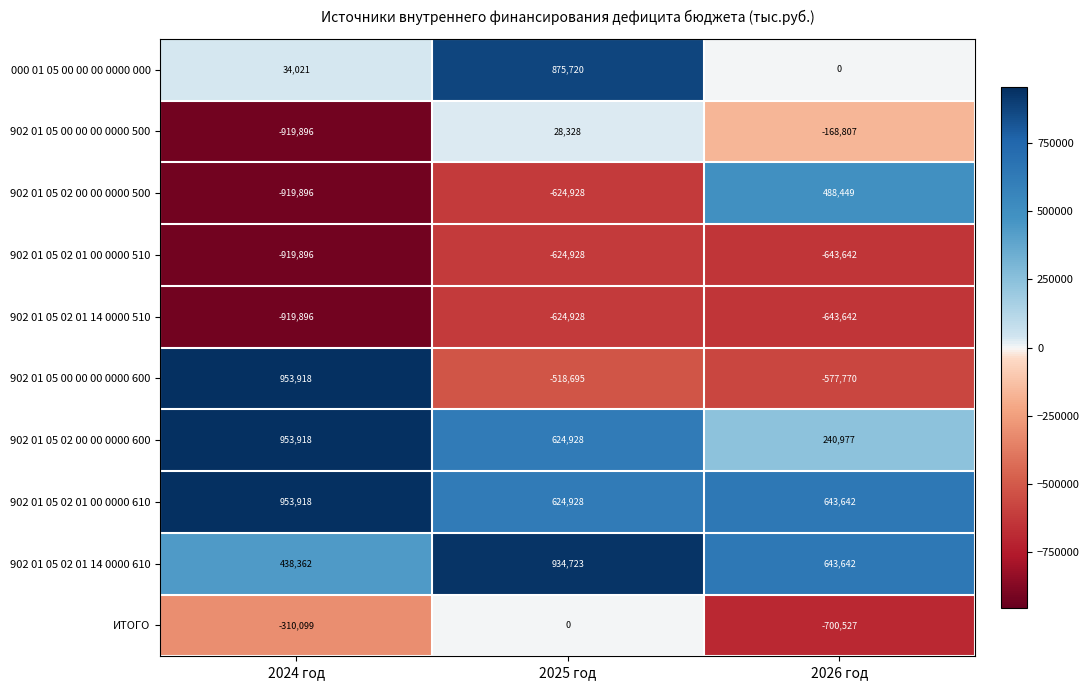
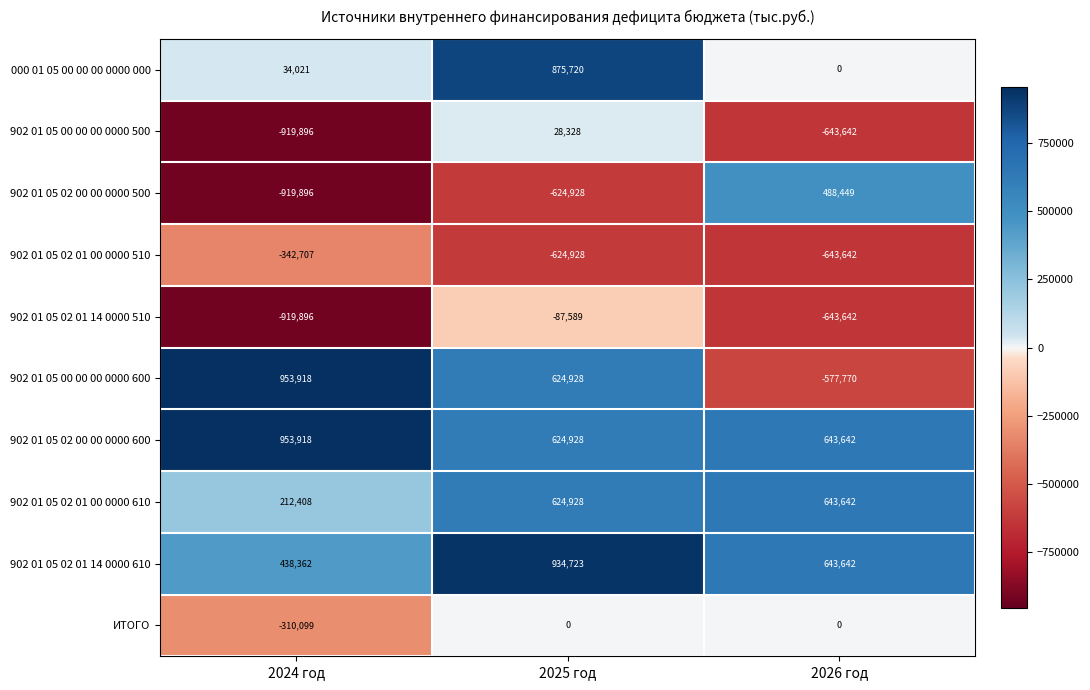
  {
    "000 01 05 00 00 00 0000 000": {
      "2024 год": "34,021",
      "2025 год": "875,720",
      "2026 год": "0"
    },
    "902 01 05 00 00 00 0000 500": {
      "2024 год": "-919,896",
      "2025 год": "28,328",
-     "2026 год": "-168,807"
+     "2026 год": "-643,642"
    },
    "902 01 05 02 00 00 0000 500": {
      "2024 год": "-919,896",
      "2025 год": "-624,928",
      "2026 год": "488,449"
    },
    "902 01 05 02 01 00 0000 510": {
-     "2024 год": "-919,896",
+     "2024 год": "-342,707",
      "2025 год": "-624,928",
      "2026 год": "-643,642"
    },
    "902 01 05 02 01 14 0000 510": {
      "2024 год": "-919,896",
-     "2025 год": "-624,928",
+     "2025 год": "-87,589",
      "2026 год": "-643,642"
    },
    "902 01 05 00 00 00 0000 600": {
      "2024 год": "953,918",
-     "2025 год": "-518,695",
+     "2025 год": "624,928",
      "2026 год": "-577,770"
    },
    "902 01 05 02 00 00 0000 600": {
      "2024 год": "953,918",
      "2025 год": "624,928",
-     "2026 год": "240,977"
+     "2026 год": "643,642"
    },
    "902 01 05 02 01 00 0000 610": {
-     "2024 год": "953,918",
+     "2024 год": "212,408",
      "2025 год": "624,928",
      "2026 год": "643,642"
    },
    "902 01 05 02 01 14 0000 610": {
      "2024 год": "438,362",
      "2025 год": "934,723",
      "2026 год": "643,642"
    },
    "ИТОГО": {
      "2024 год": "-310,099",
      "2025 год": "0",
-     "2026 год": "-700,527"
+     "2026 год": "0"
    }
  }
